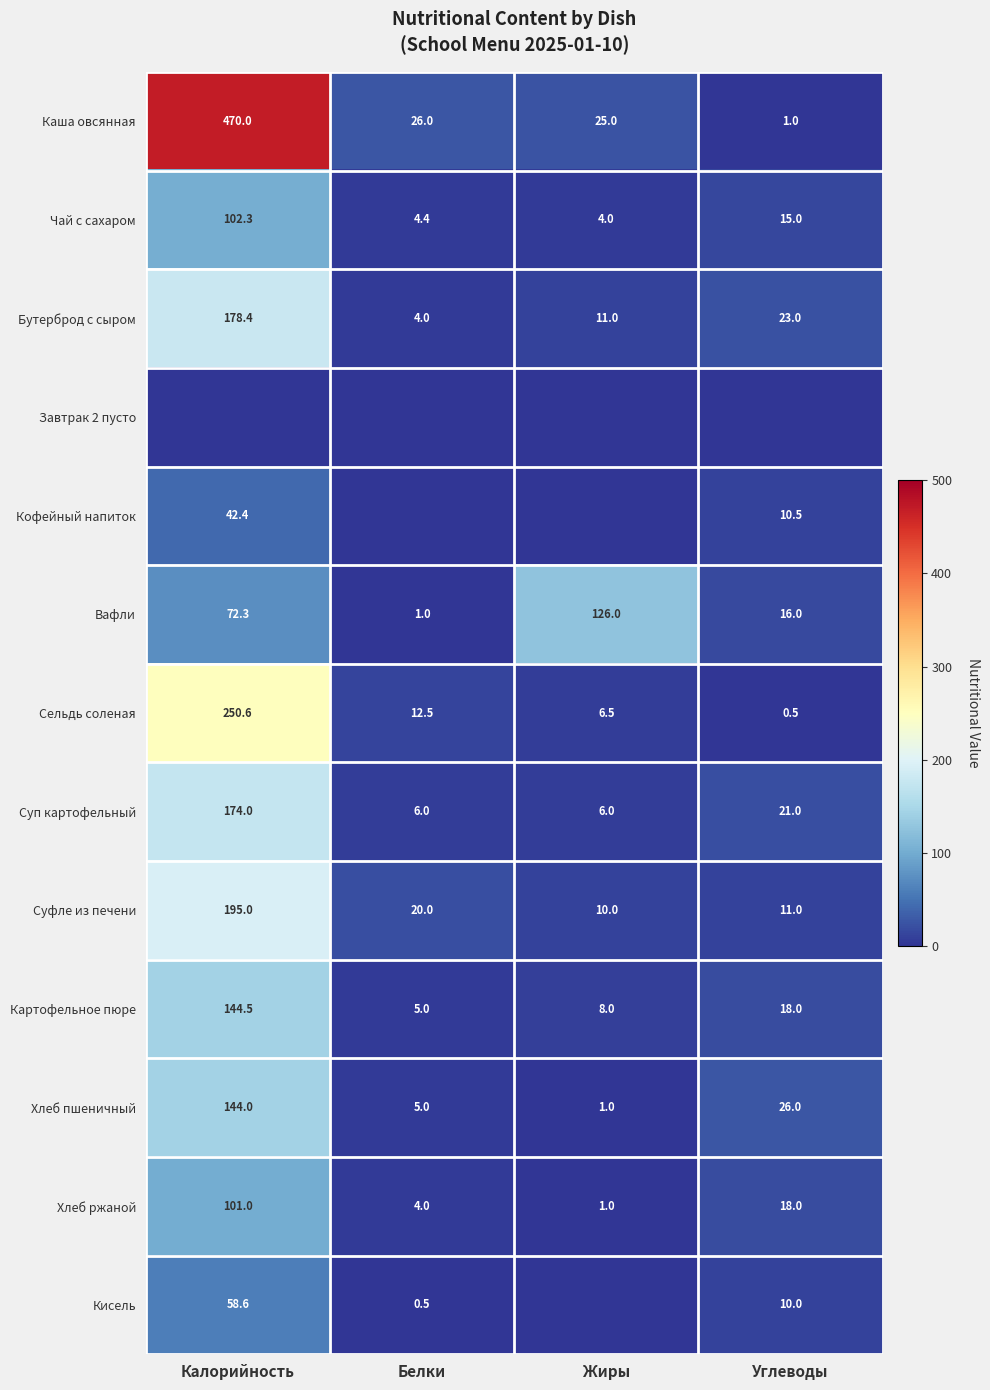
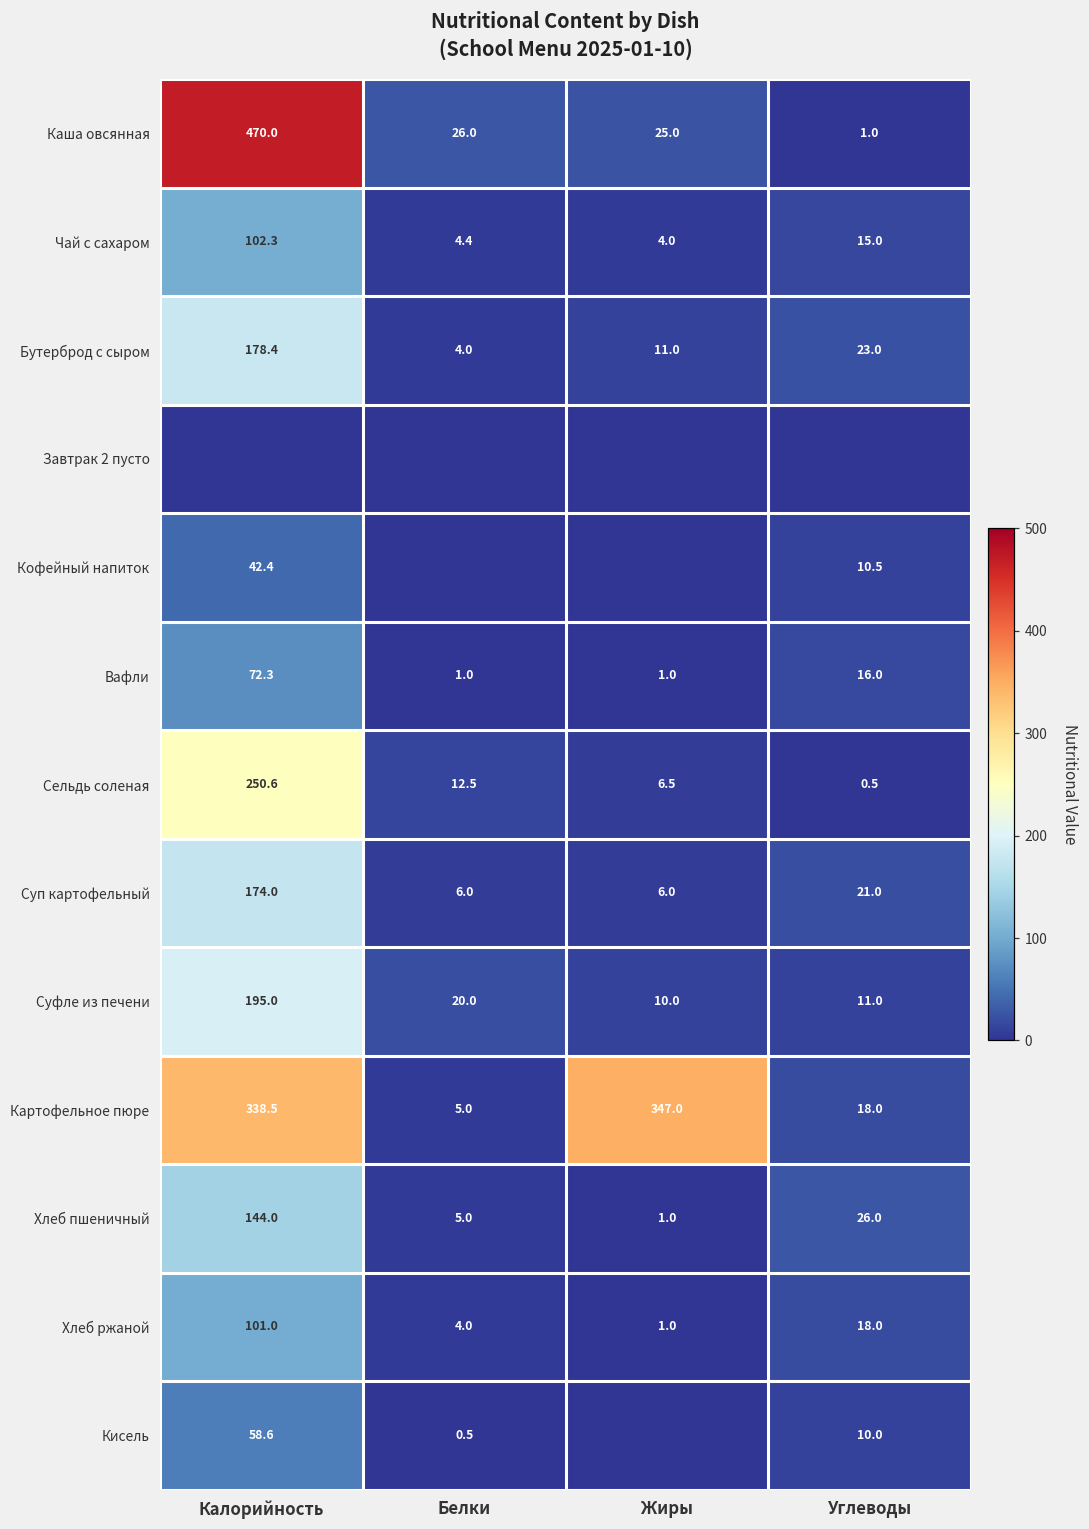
  {
    "Каша овсянная": {
      "Калорийность": 470.0,
      "Белки": 26.0,
      "Жиры": 25.0,
      "Углеводы": 1.0
    },
    "Чай с сахаром": {
      "Калорийность": 102.3,
      "Белки": 4.4,
      "Жиры": 4.0,
      "Углеводы": 15.0
    },
    "Бутерброд с сыром": {
      "Калорийность": 178.4,
      "Белки": 4.0,
      "Жиры": 11.0,
      "Углеводы": 23.0
    },
    "Кофейный напиток": {
      "Калорийность": 42.4,
      "Углеводы": 10.5
    },
    "Вафли": {
      "Калорийность": 72.3,
      "Белки": 1.0,
-     "Жиры": 126.0,
+     "Жиры": 1.0,
      "Углеводы": 16.0
    },
    "Сельдь соленая": {
      "Калорийность": 250.6,
      "Белки": 12.5,
      "Жиры": 6.5,
      "Углеводы": 0.5
    },
    "Суп картофельный": {
      "Калорийность": 174.0,
      "Белки": 6.0,
      "Жиры": 6.0,
      "Углеводы": 21.0
    },
    "Суфле из печени": {
      "Калорийность": 195.0,
      "Белки": 20.0,
      "Жиры": 10.0,
      "Углеводы": 11.0
    },
    "Картофельное пюре": {
-     "Калорийность": 144.5,
+     "Калорийность": 338.5,
      "Белки": 5.0,
-     "Жиры": 8.0,
+     "Жиры": 347.0,
      "Углеводы": 18.0
    },
    "Хлеб пшеничный": {
      "Калорийность": 144.0,
      "Белки": 5.0,
      "Жиры": 1.0,
      "Углеводы": 26.0
    },
    "Хлеб ржаной": {
      "Калорийность": 101.0,
      "Белки": 4.0,
      "Жиры": 1.0,
      "Углеводы": 18.0
    },
    "Кисель": {
      "Калорийность": 58.6,
      "Белки": 0.5,
      "Углеводы": 10.0
    }
  }
